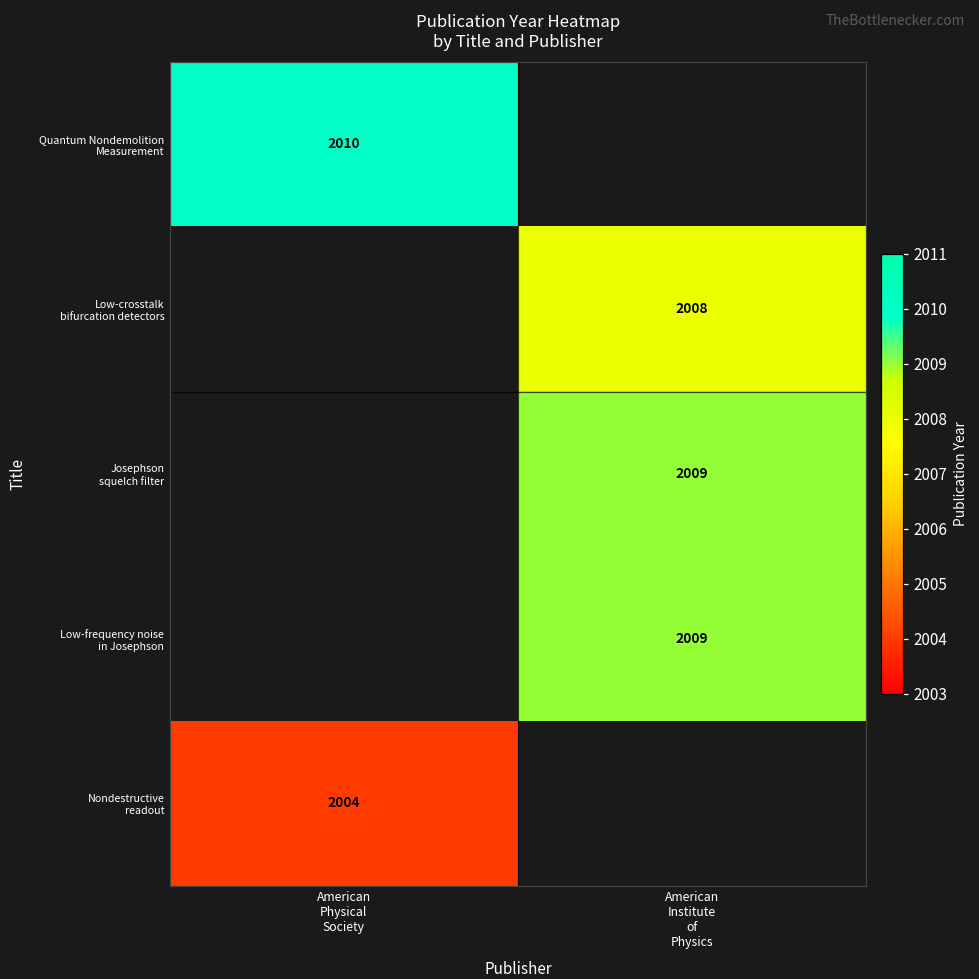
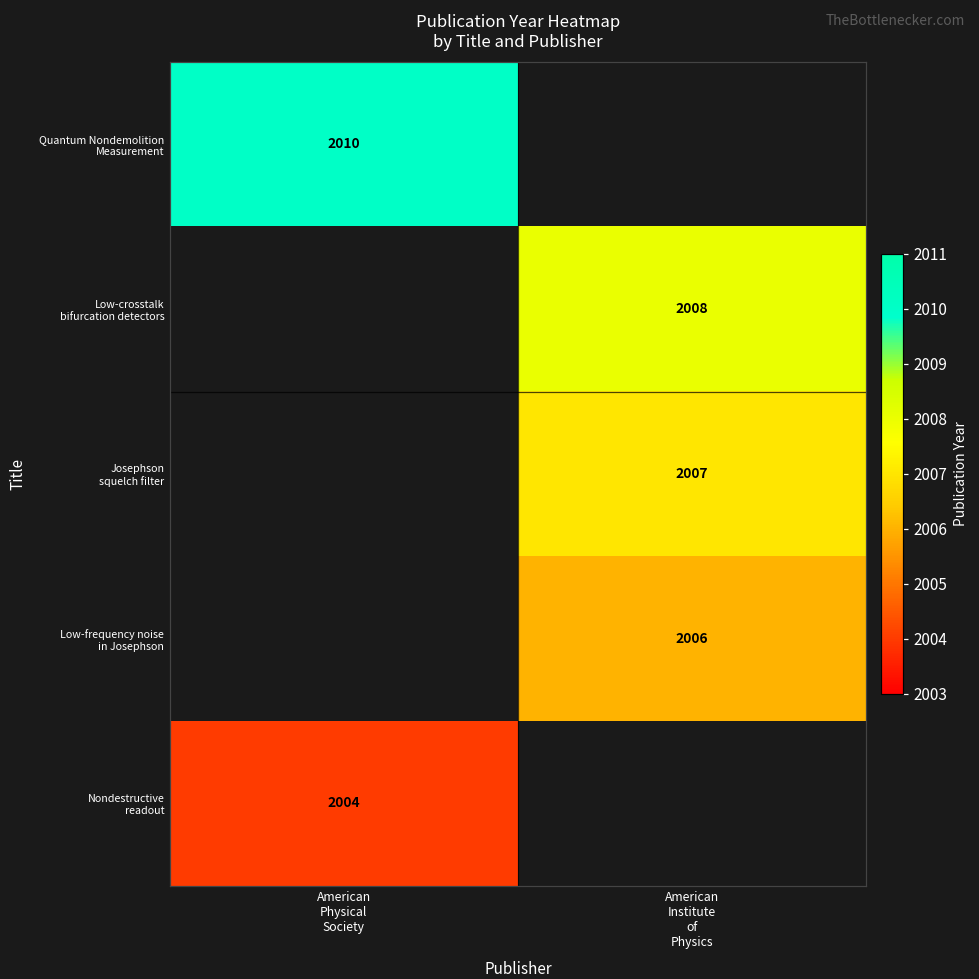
  {
    "Quantum Nondemolition Measurement": {
      "American Physical Society": 2010
    },
    "Low-crosstalk bifurcation detectors": {
      "American Institute of Physics": 2008
    },
    "Josephson squelch filter": {
-     "American Institute of Physics": 2009
+     "American Institute of Physics": 2007
    },
    "Low-frequency noise in Josephson": {
-     "American Institute of Physics": 2009
+     "American Institute of Physics": 2006
    },
    "Nondestructive readout": {
      "American Physical Society": 2004
    }
  }
